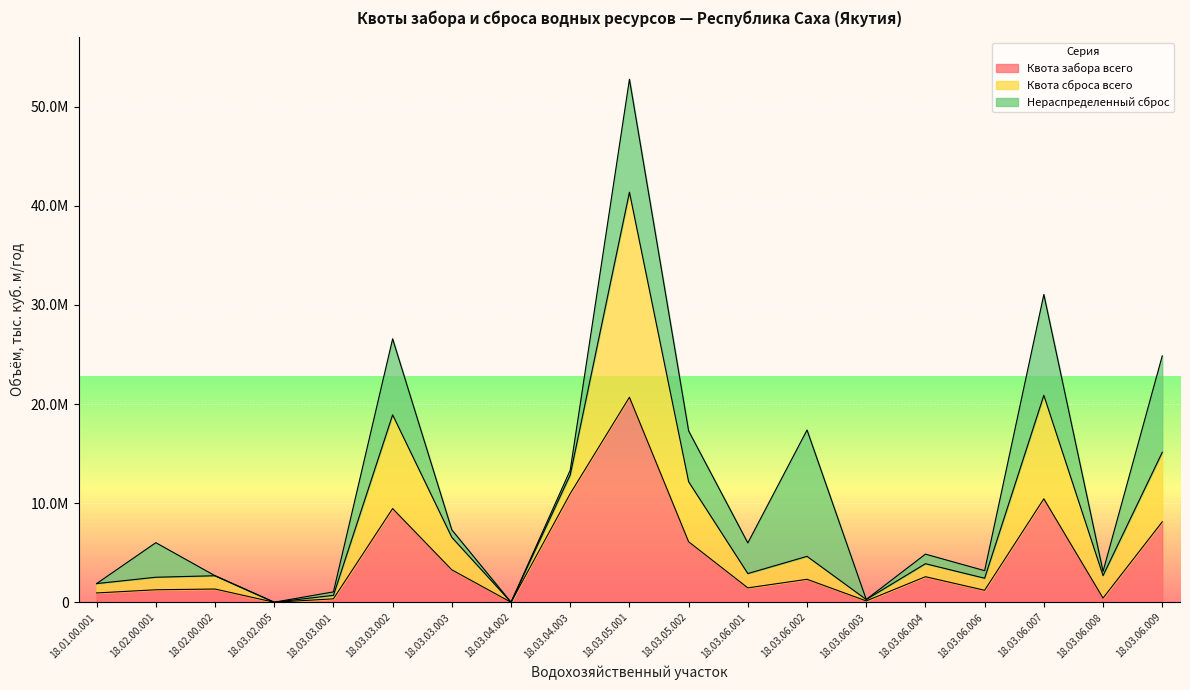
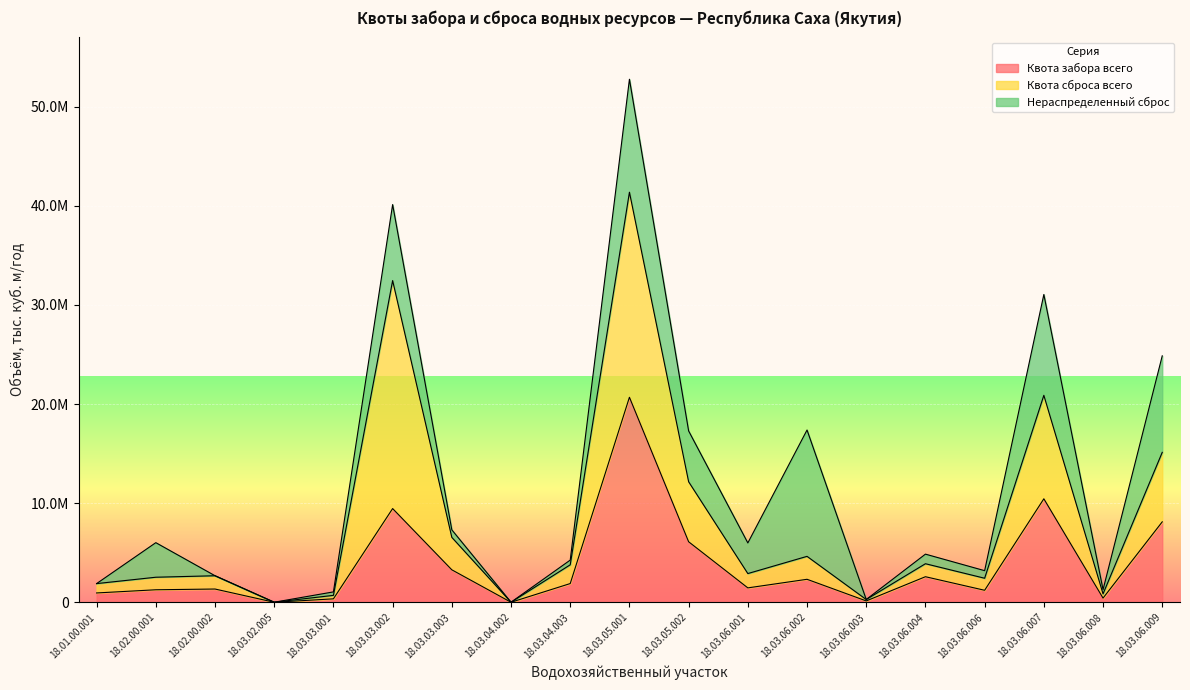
  {
    "Квота забора всего": {
      "18.01.00.001": 1000000,
      "18.02.00.001": 1000000,
      "18.02.00.002": 1000000,
      "18.03.03.001": 0,
      "18.03.03.002": 9000000,
      "18.03.03.003": 3000000,
-     "18.03.04.003": 11000000,
+     "18.03.04.003": 2000000,
      "18.03.05.001": 21000000,
      "18.03.05.002": 6000000,
      "18.03.06.001": 1000000,
      "18.03.06.002": 2000000,
      "18.03.06.004": 3000000,
      "18.03.06.006": 1000000,
      "18.03.06.007": 10000000,
      "18.03.06.008": 0,
      "18.03.06.009": 8000000
    },
    "Квота сброса всего": {
      "18.02.00.001": 1000000,
      "18.03.03.001": 0,
-     "18.03.03.002": 9000000,
+     "18.03.03.002": 23000000,
      "18.03.03.003": 3000000,
      "18.03.04.003": 2000000,
      "18.03.05.001": 21000000,
      "18.03.05.002": 6000000,
      "18.03.06.001": 1000000,
      "18.03.06.002": 2000000,
      "18.03.06.004": 1000000,
      "18.03.06.006": 1000000,
      "18.03.06.007": 10000000,
-     "18.03.06.008": 2000000,
+     "18.03.06.008": 0,
      "18.03.06.009": 7000000
    },
    "Нераспределенный сброс": {
      "18.02.00.001": 3000000,
      "18.03.03.001": 0,
      "18.03.03.002": 8000000,
      "18.03.03.003": 1000000,
      "18.03.04.003": 0,
      "18.03.05.001": 11000000,
      "18.03.05.002": 5000000,
      "18.03.06.001": 3000000,
      "18.03.06.002": 13000000,
      "18.03.06.004": 1000000,
      "18.03.06.006": 1000000,
      "18.03.06.007": 10000000,
      "18.03.06.008": 0,
      "18.03.06.009": 10000000
    }
  }
